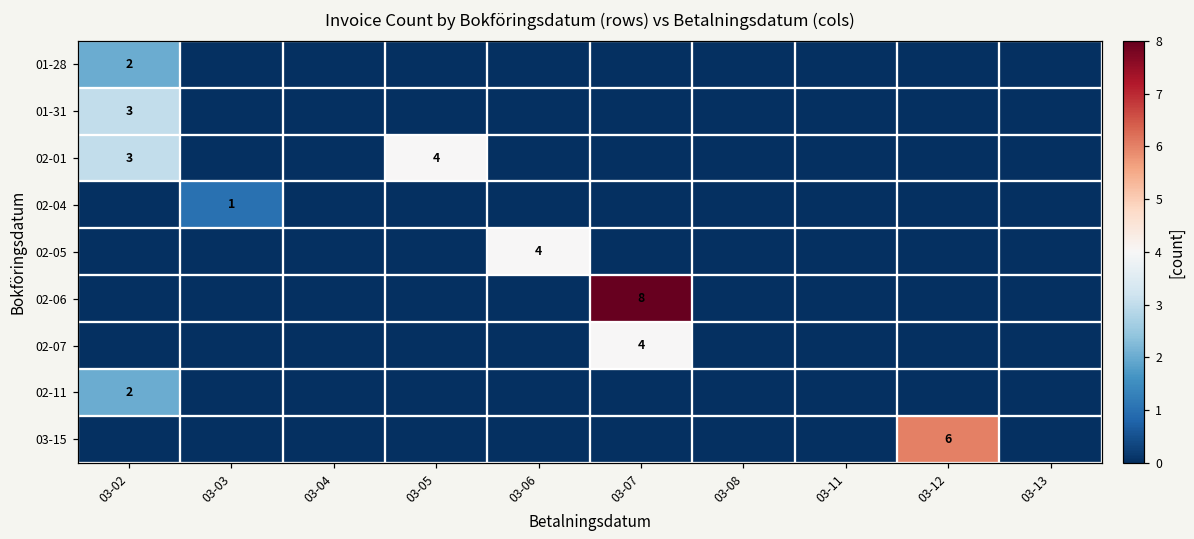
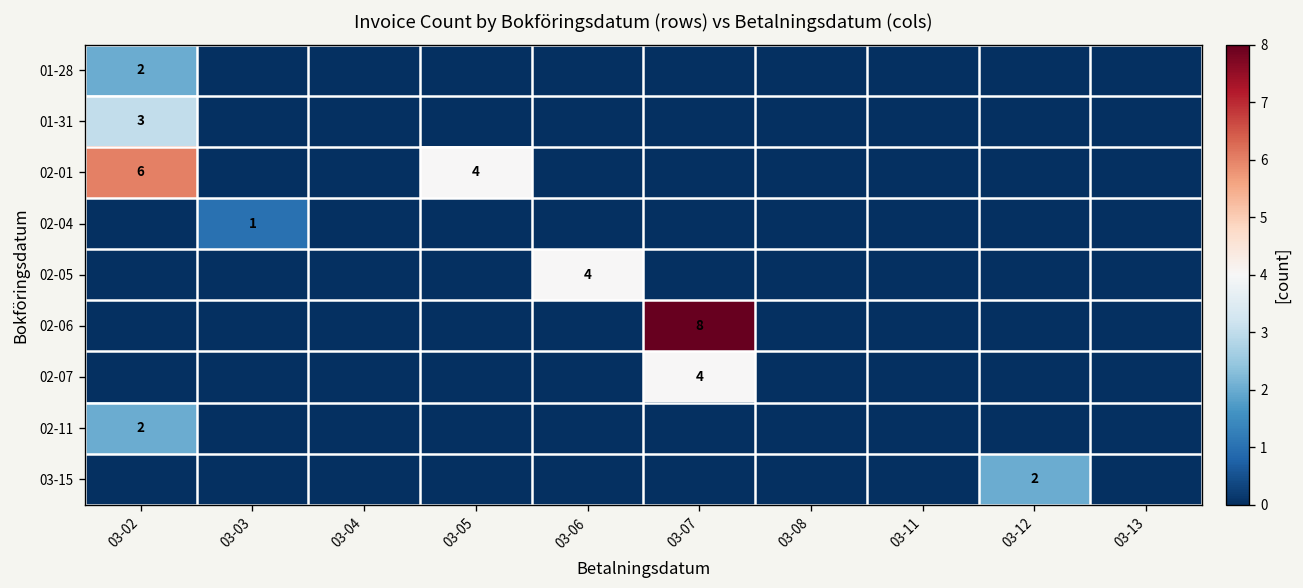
  {
    "01-28": {
      "03-02": 2
    },
    "01-31": {
      "03-02": 3
    },
    "02-01": {
-     "03-02": 3,
+     "03-02": 6,
      "03-05": 4
    },
    "02-04": {
      "03-03": 1
    },
    "02-05": {
      "03-06": 4
    },
    "02-06": {
      "03-07": 8
    },
    "02-07": {
      "03-07": 4
    },
    "02-11": {
      "03-02": 2
    },
    "03-15": {
-     "03-12": 6
+     "03-12": 2
    }
  }
